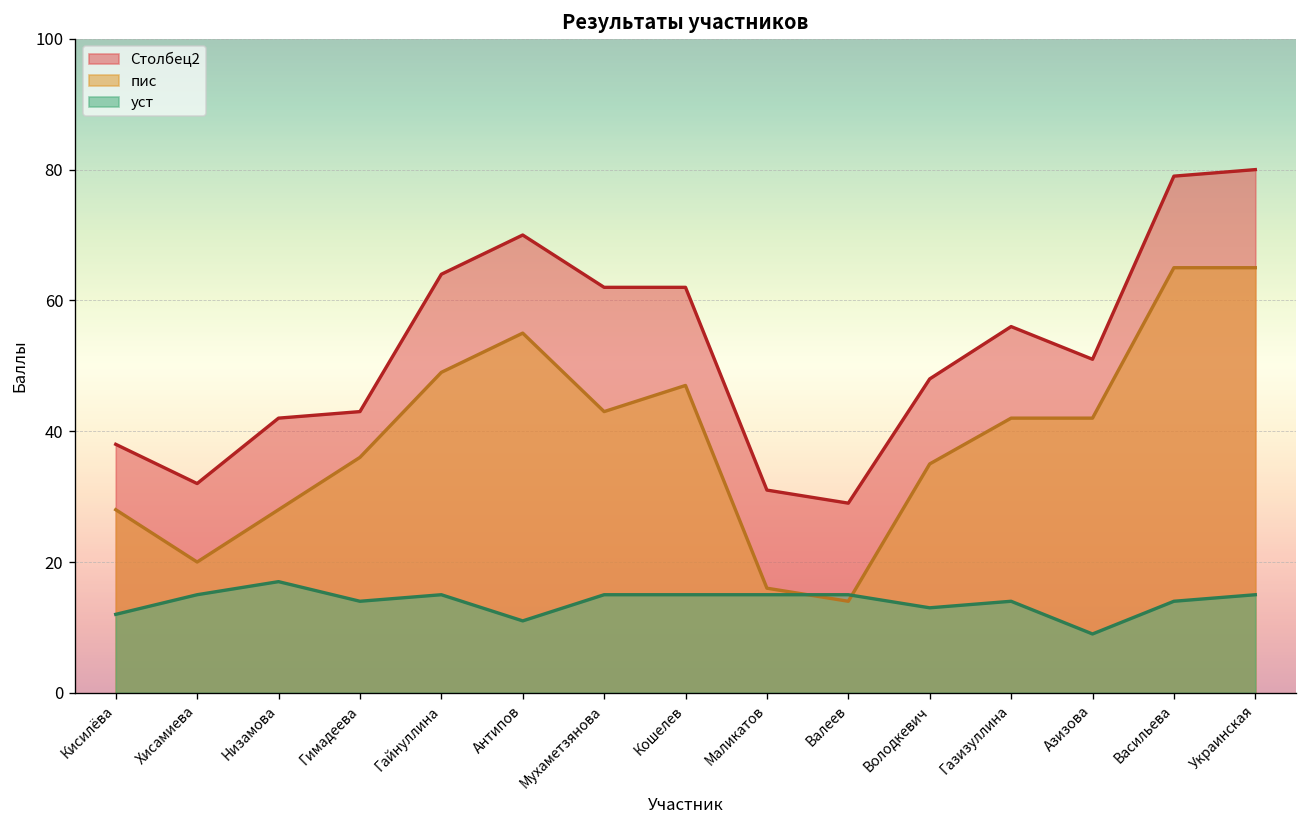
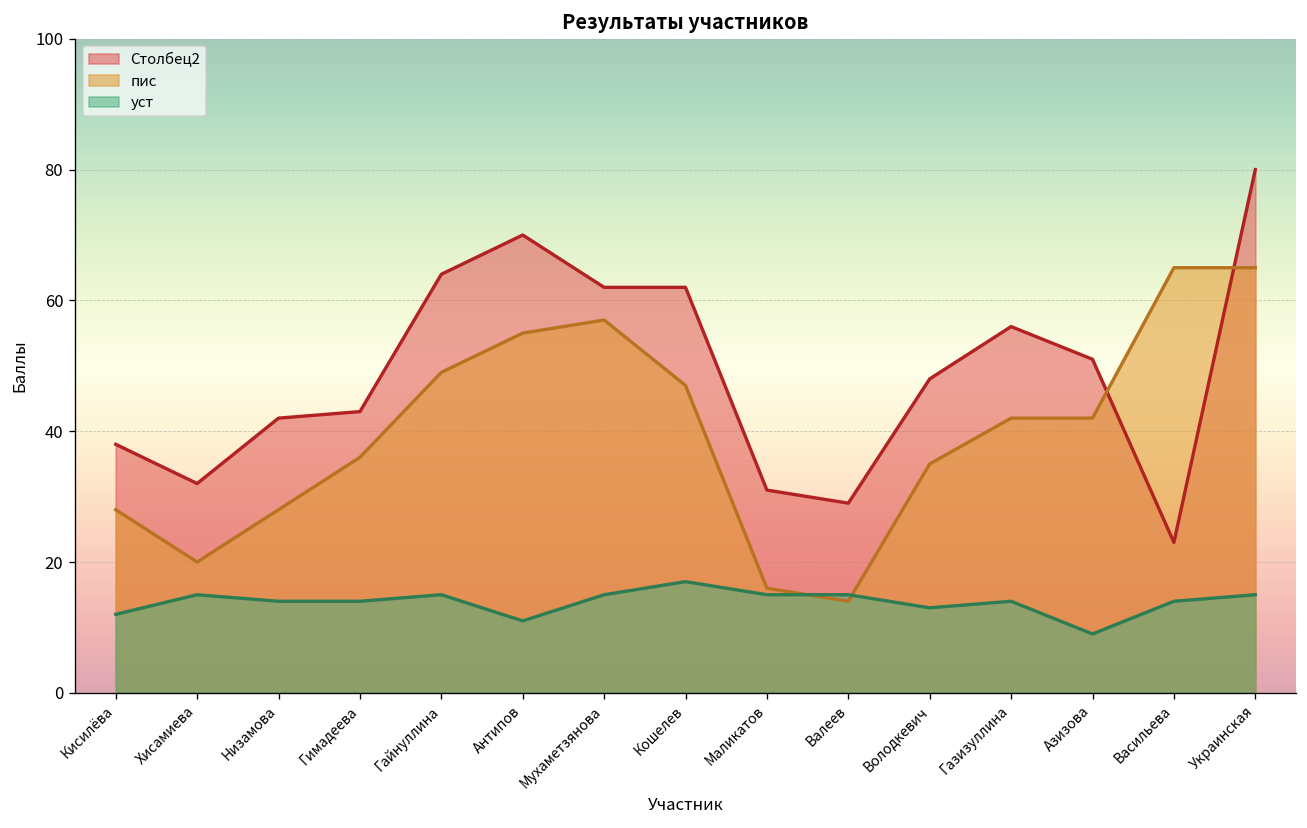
  {
    "Столбец2": {
      "Кисилёва": 38,
      "Хисамиева": 32,
      "Низамова": 42,
      "Гимадеева": 43,
      "Гайнуллина": 64,
      "Антипов": 70,
      "Мухаметзянова": 62,
      "Кошелев": 62,
      "Маликатов": 31,
      "Валеев": 29,
      "Володкевич": 48,
      "Газизуллина": 56,
      "Азизова": 51,
-     "Васильева": 79,
+     "Васильева": 23,
      "Украинская": 80
    },
    "пис": {
      "Кисилёва": 28,
      "Хисамиева": 20,
      "Низамова": 28,
      "Гимадеева": 36,
      "Гайнуллина": 49,
      "Антипов": 55,
-     "Мухаметзянова": 43,
+     "Мухаметзянова": 57,
      "Кошелев": 47,
      "Маликатов": 16,
      "Валеев": 14,
      "Володкевич": 35,
      "Газизуллина": 42,
      "Азизова": 42,
      "Васильева": 65,
      "Украинская": 65
    },
    "уст": {
      "Кисилёва": 12,
      "Хисамиева": 15,
-     "Низамова": 17,
+     "Низамова": 14,
      "Гимадеева": 14,
      "Гайнуллина": 15,
      "Антипов": 11,
      "Мухаметзянова": 15,
-     "Кошелев": 15,
+     "Кошелев": 17,
      "Маликатов": 15,
      "Валеев": 15,
      "Володкевич": 13,
      "Газизуллина": 14,
      "Азизова": 9,
      "Васильева": 14,
      "Украинская": 15
    }
  }
